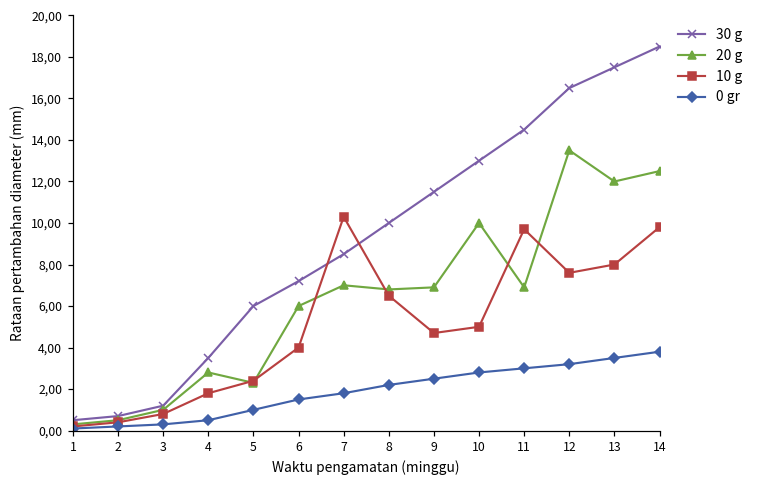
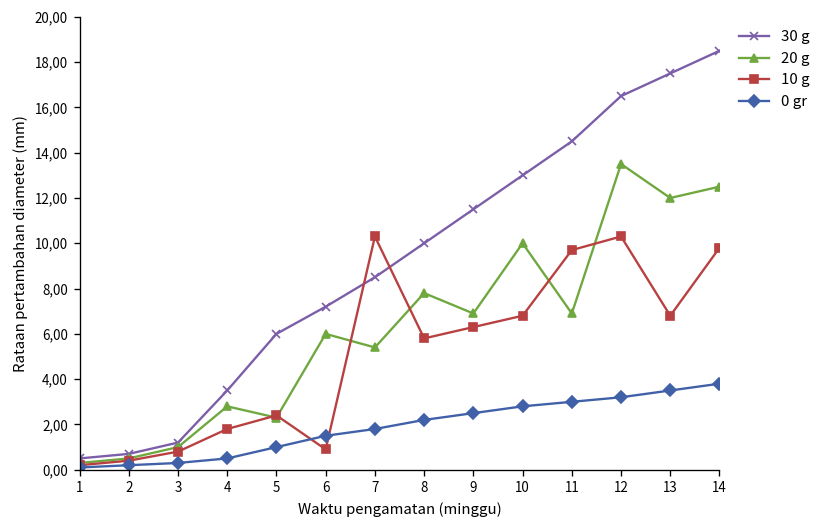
  {
    "20 g": {
      "3": 100,
      "4": 280,
      "6": 600,
-     "7": 700,
-     "8": 680,
+     "7": 540,
+     "8": 780,
      "9": 690,
      "10": 1000,
      "11": 690,
      "12": 1350,
      "13": 1200,
      "14": 1250
    },
    "10 g": {
      "3": 80,
      "4": 180,
-     "6": 400,
+     "6": 90,
      "7": 1030,
-     "8": 650,
-     "9": 470,
-     "10": 500,
+     "8": 580,
+     "9": 630,
+     "10": 680,
      "11": 970,
-     "12": 760,
-     "13": 800,
+     "12": 1030,
+     "13": 680,
      "14": 980
    }
  }
